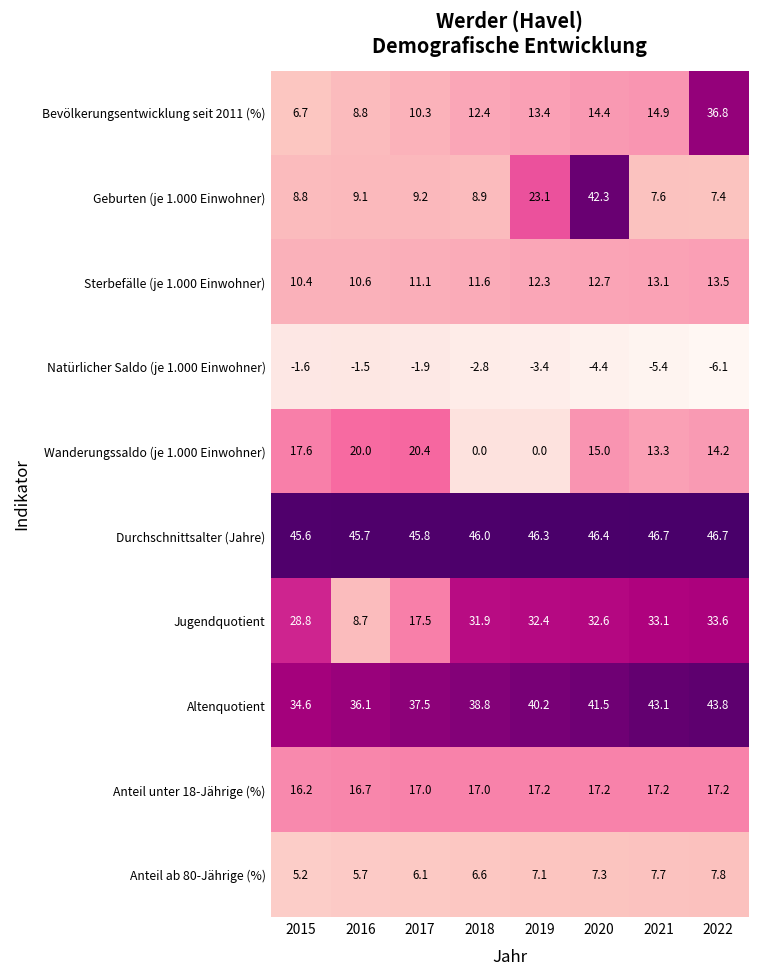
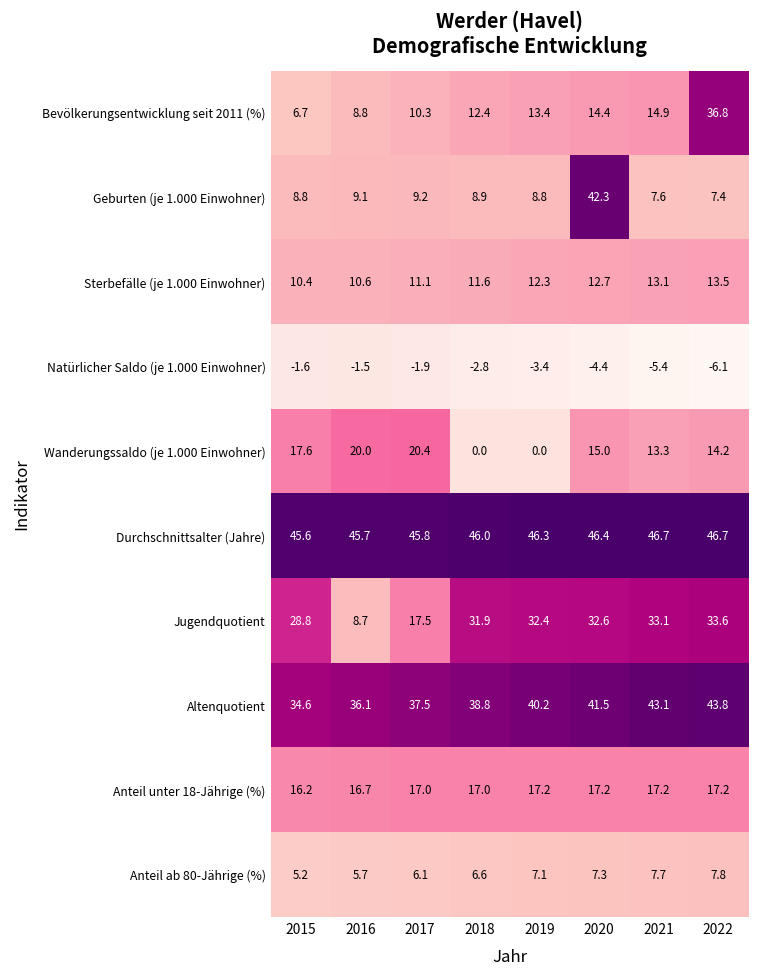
  {
    "Bevölkerungsentwicklung seit 2011 (%)": {
      "2015": 6.7,
      "2016": 8.8,
      "2017": 10.3,
      "2018": 12.4,
      "2019": 13.4,
      "2020": 14.4,
      "2021": 14.9,
      "2022": 36.8
    },
    "Geburten (je 1.000 Einwohner)": {
      "2015": 8.8,
      "2016": 9.1,
      "2017": 9.2,
      "2018": 8.9,
-     "2019": 23.1,
+     "2019": 8.8,
      "2020": 42.3,
      "2021": 7.6,
      "2022": 7.4
    },
    "Sterbefälle (je 1.000 Einwohner)": {
      "2015": 10.4,
      "2016": 10.6,
      "2017": 11.1,
      "2018": 11.6,
      "2019": 12.3,
      "2020": 12.7,
      "2021": 13.1,
      "2022": 13.5
    },
    "Natürlicher Saldo (je 1.000 Einwohner)": {
      "2015": -1.6,
      "2016": -1.5,
      "2017": -1.9,
      "2018": -2.8,
      "2019": -3.4,
      "2020": -4.4,
      "2021": -5.4,
      "2022": -6.1
    },
    "Wanderungssaldo (je 1.000 Einwohner)": {
      "2015": 17.6,
      "2016": 20.0,
      "2017": 20.4,
      "2018": 0.0,
      "2019": 0.0,
      "2020": 15.0,
      "2021": 13.3,
      "2022": 14.2
    },
    "Durchschnittsalter (Jahre)": {
      "2015": 45.6,
      "2016": 45.7,
      "2017": 45.8,
      "2018": 46.0,
      "2019": 46.3,
      "2020": 46.4,
      "2021": 46.7,
      "2022": 46.7
    },
    "Jugendquotient": {
      "2015": 28.8,
      "2016": 8.7,
      "2017": 17.5,
      "2018": 31.9,
      "2019": 32.4,
      "2020": 32.6,
      "2021": 33.1,
      "2022": 33.6
    },
    "Altenquotient": {
      "2015": 34.6,
      "2016": 36.1,
      "2017": 37.5,
      "2018": 38.8,
      "2019": 40.2,
      "2020": 41.5,
      "2021": 43.1,
      "2022": 43.8
    },
    "Anteil unter 18-Jährige (%)": {
      "2015": 16.2,
      "2016": 16.7,
      "2017": 17.0,
      "2018": 17.0,
      "2019": 17.2,
      "2020": 17.2,
      "2021": 17.2,
      "2022": 17.2
    },
    "Anteil ab 80-Jährige (%)": {
      "2015": 5.2,
      "2016": 5.7,
      "2017": 6.1,
      "2018": 6.6,
      "2019": 7.1,
      "2020": 7.3,
      "2021": 7.7,
      "2022": 7.8
    }
  }
